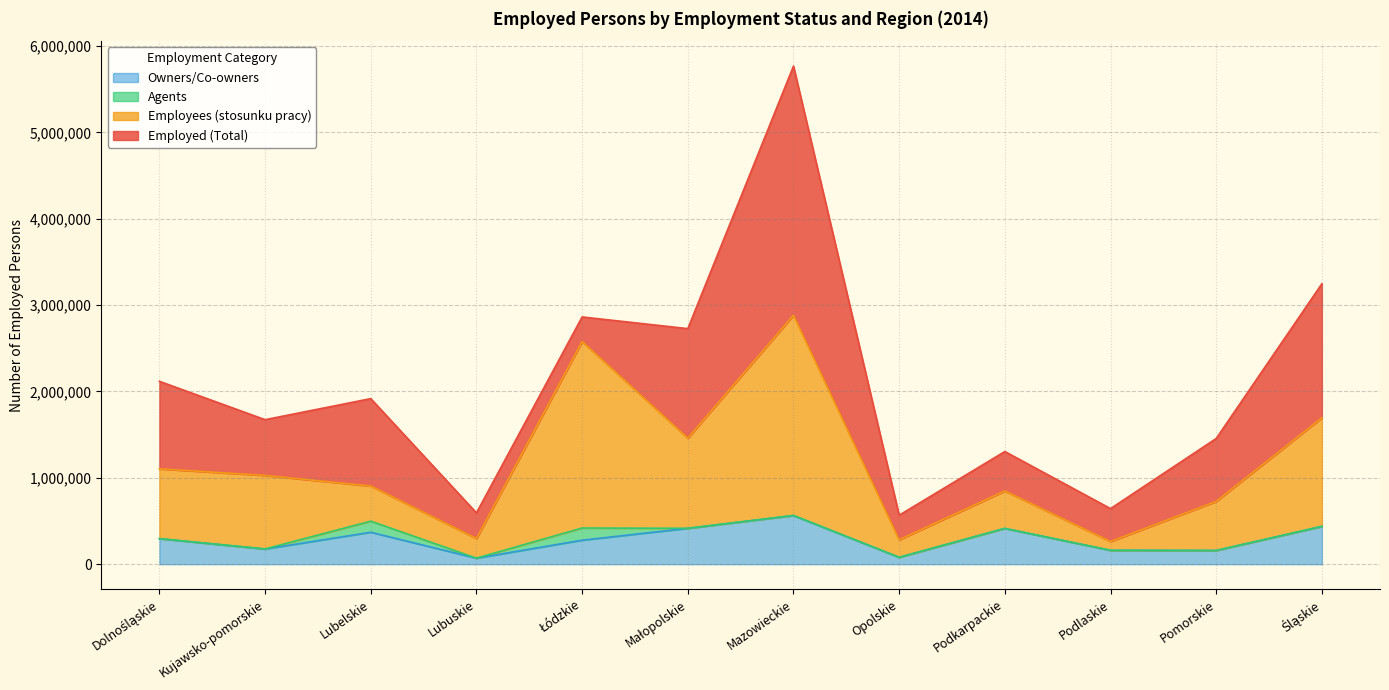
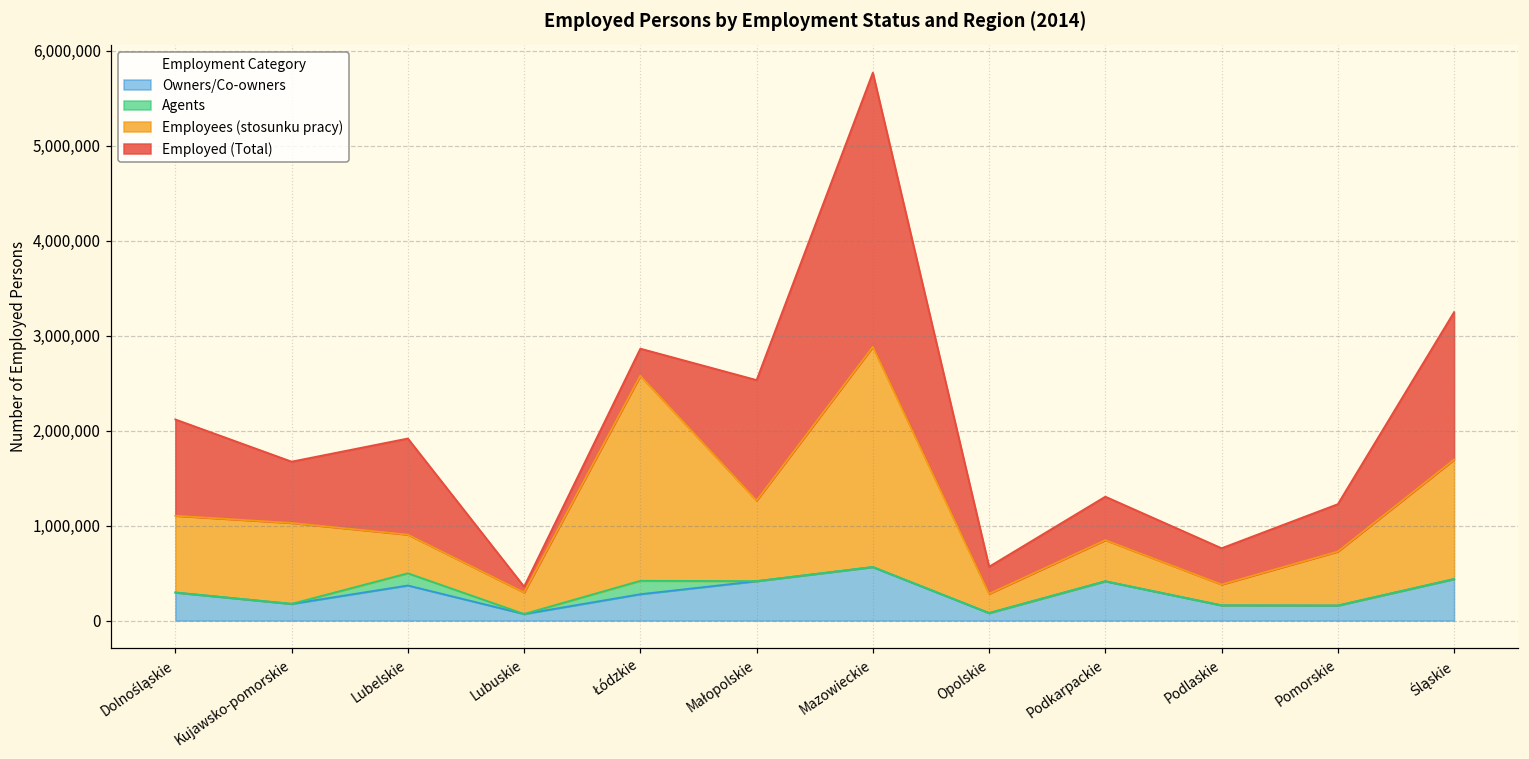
  {
    "Owners/Co-owners": {
      "Lubelskie": "400,000",
      "Łódzkie": "300,000"
    },
    "Agents": {
      "Lubelskie": "100,000",
      "Łódzkie": "100,000"
    },
    "Employees (stosunku pracy)": {
      "Dolnośląskie": "800,000",
      "Kujawsko-pomorskie": "900,000",
      "Lubelskie": "400,000",
      "Lubuskie": "200,000",
      "Łódzkie": "2,200,000",
-     "Małopolskie": "1,000,000",
+     "Małopolskie": "800,000",
      "Mazowieckie": "2,300,000",
      "Opolskie": "200,000",
      "Podkarpackie": "400,000",
-     "Podlaskie": "100,000",
+     "Podlaskie": "200,000",
      "Pomorskie": "600,000",
      "Śląskie": "1,300,000"
    },
    "Employed (Total)": {
      "Dolnośląskie": "1,000,000",
      "Kujawsko-pomorskie": "600,000",
      "Lubelskie": "1,000,000",
-     "Lubuskie": "300,000",
+     "Lubuskie": "100,000",
      "Łódzkie": "300,000",
      "Małopolskie": "1,300,000",
      "Mazowieckie": "2,900,000",
      "Opolskie": "300,000",
      "Podkarpackie": "500,000",
      "Podlaskie": "400,000",
-     "Pomorskie": "700,000",
+     "Pomorskie": "500,000",
      "Śląskie": "1,600,000"
    }
  }
